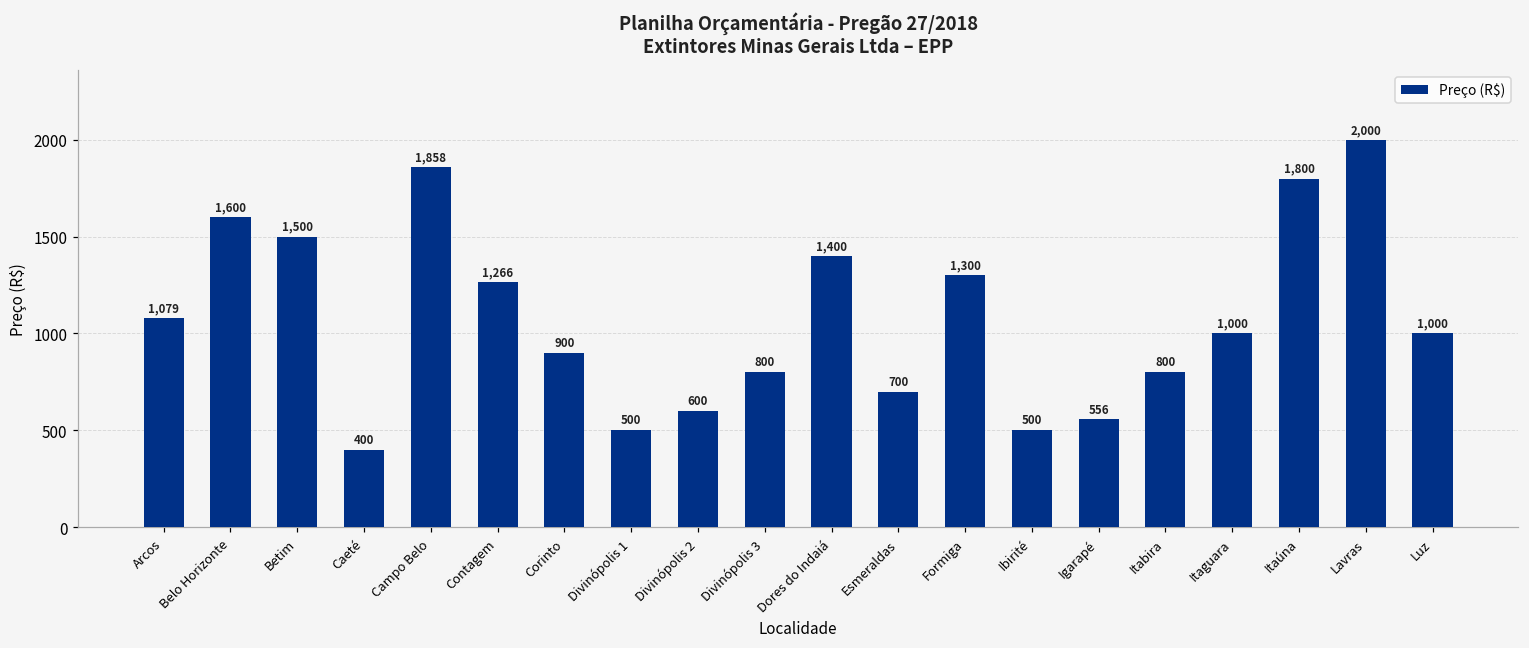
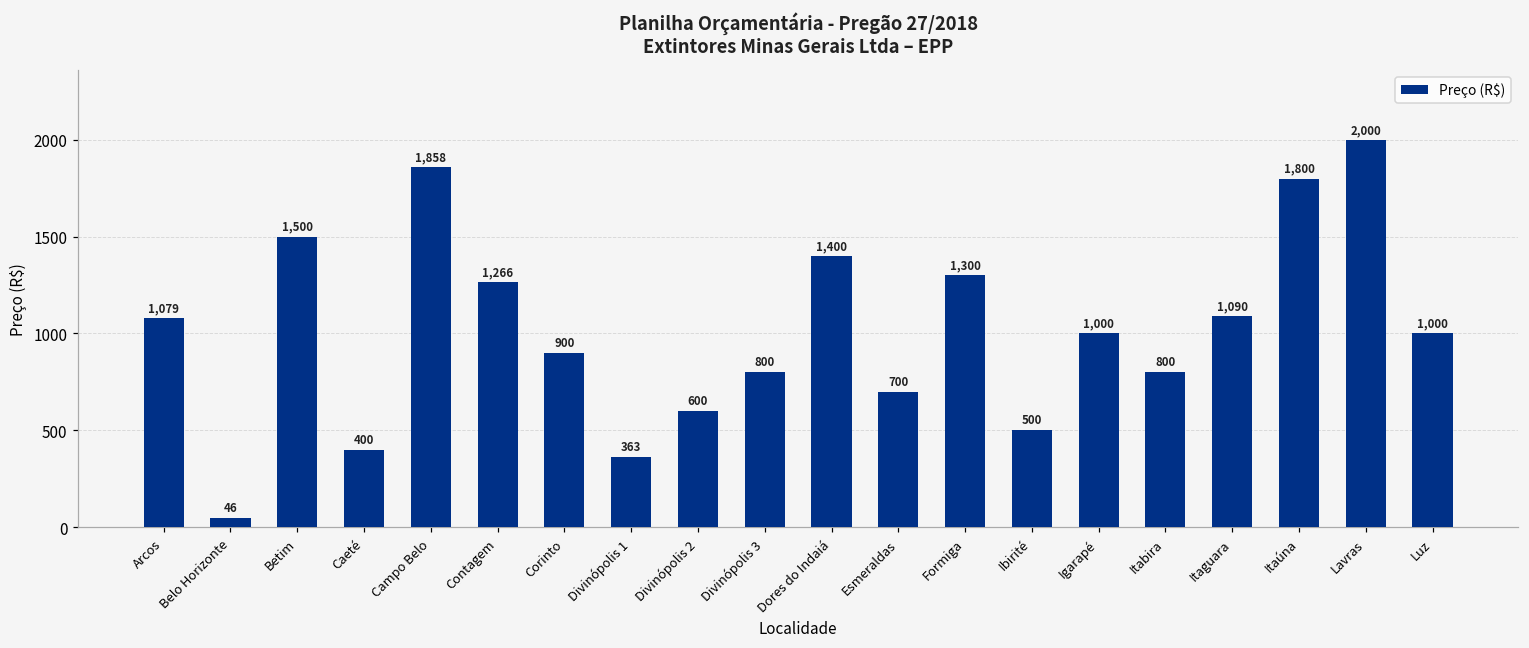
  {
    "Arcos": "1,079",
-   "Belo Horizonte": "1,600",
+   "Belo Horizonte": "46",
    "Betim": "1,500",
    "Caeté": "400",
    "Campo Belo": "1,858",
    "Contagem": "1,266",
    "Corinto": "900",
-   "Divinópolis 1": "500",
+   "Divinópolis 1": "363",
    "Divinópolis 2": "600",
    "Divinópolis 3": "800",
    "Dores do Indaiá": "1,400",
    "Esmeraldas": "700",
    "Formiga": "1,300",
    "Ibirité": "500",
-   "Igarapé": "556",
+   "Igarapé": "1,000",
    "Itabira": "800",
-   "Itaguara": "1,000",
+   "Itaguara": "1,090",
    "Itaúna": "1,800",
    "Lavras": "2,000",
    "Luz": "1,000"
  }
